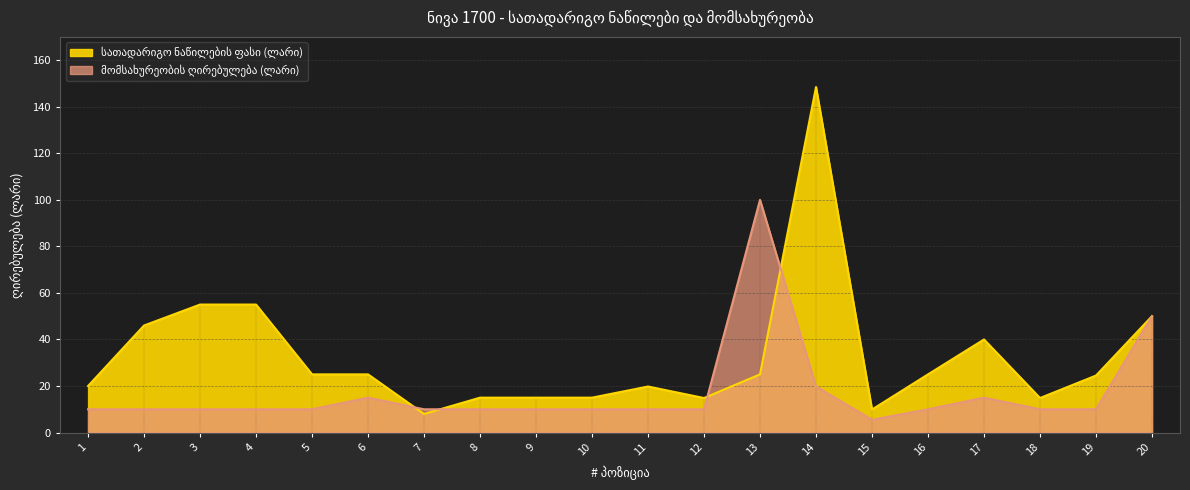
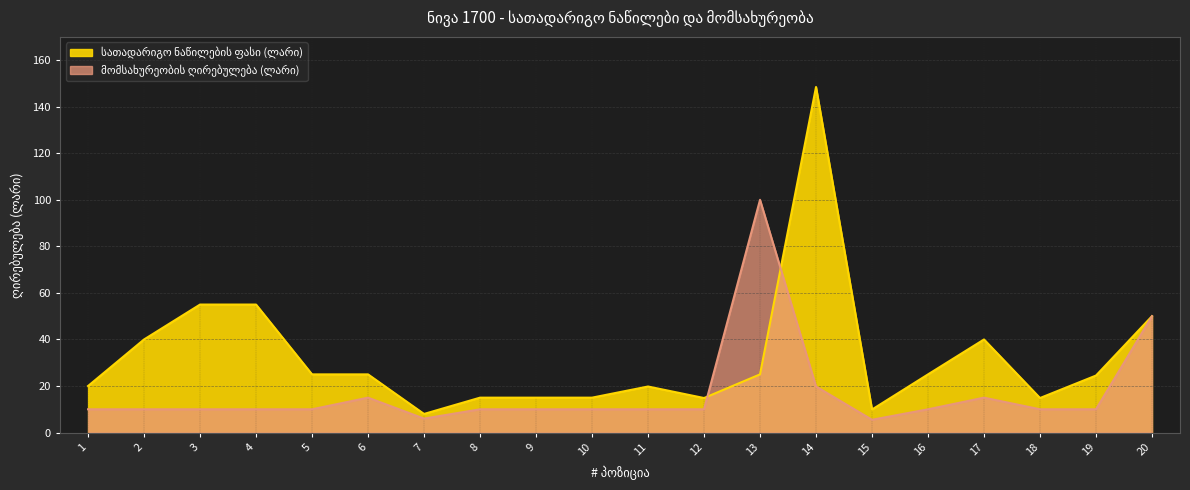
  {
    "სათადარიგო ნაწილების ფასი (ლარი)": {
      "1": 20,
-     "2": 46,
+     "2": 40,
      "3": 55,
      "4": 55,
      "5": 25,
      "6": 25,
      "7": 8,
      "8": 15,
      "9": 15,
      "10": 15,
      "11": 20,
      "12": 15,
      "13": 25,
      "14": 148,
      "15": 10,
      "16": 25,
      "17": 40,
      "18": 15,
      "19": 25
    },
    "მომსახურეობის ღირებულება (ლარი)": {
      "1": 10,
      "2": 10,
      "3": 10,
      "4": 10,
      "5": 10,
      "6": 15,
-     "7": 10,
+     "7": 6,
      "8": 10,
      "9": 10,
      "10": 10,
      "11": 10,
      "12": 10,
      "13": 100,
      "14": 20,
      "15": 6,
      "16": 10,
      "17": 15,
      "18": 10,
      "19": 10
    }
  }
